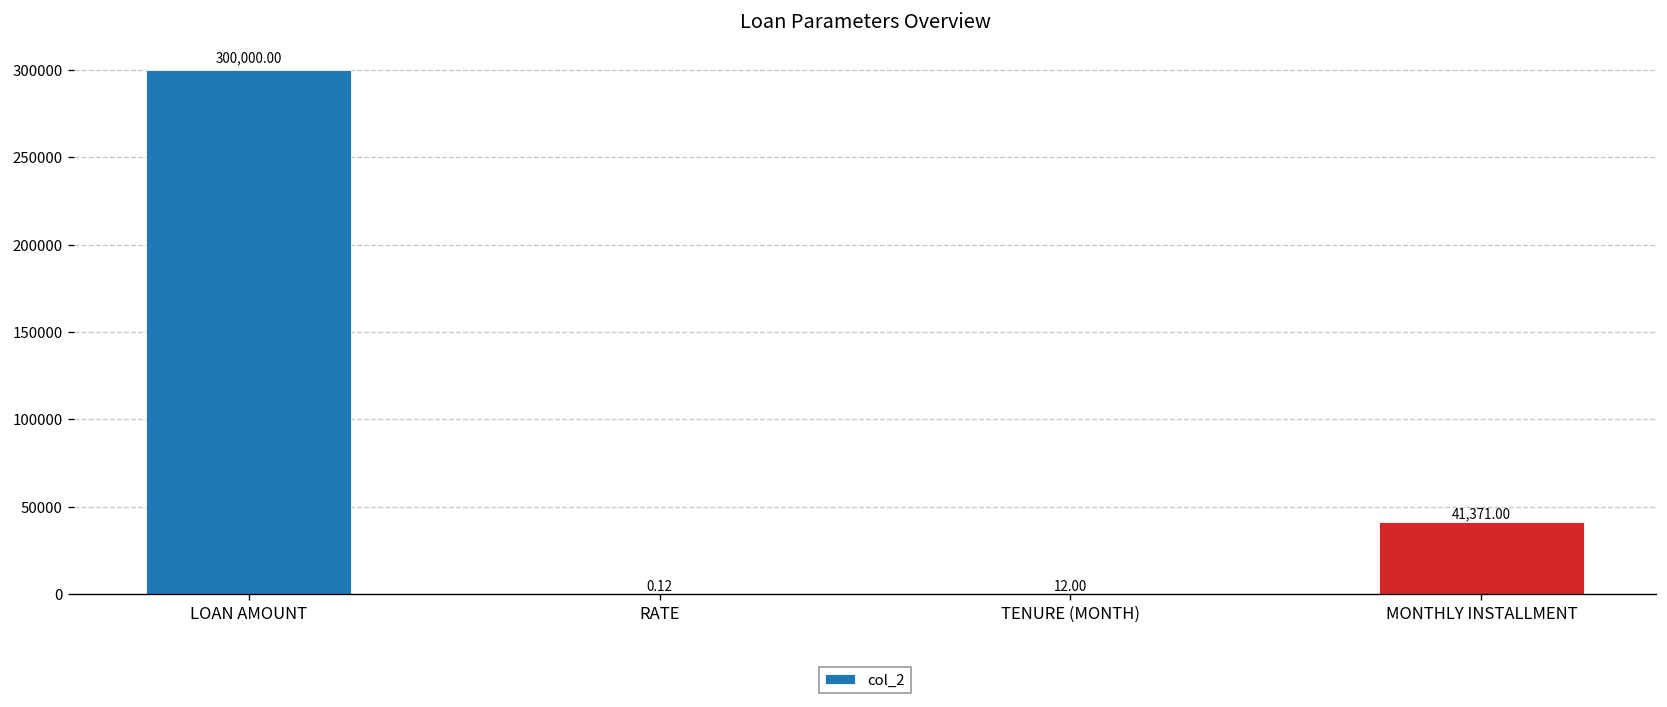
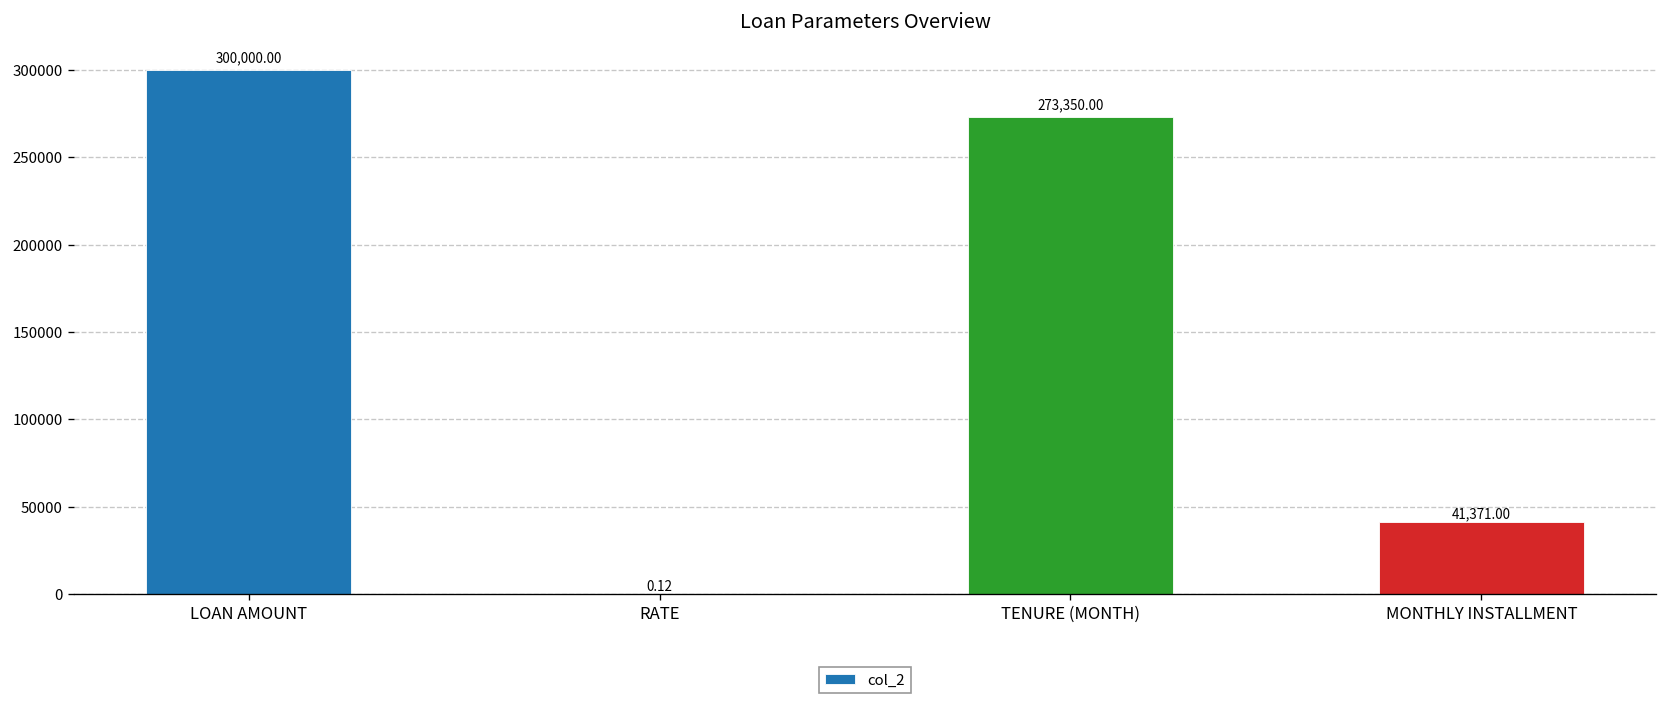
  {
    "LOAN AMOUNT": "300,000.00",
    "RATE": "0.12",
-   "TENURE (MONTH)": "12.00",
+   "TENURE (MONTH)": "273,350.00",
    "MONTHLY INSTALLMENT": "41,371.00"
  }
